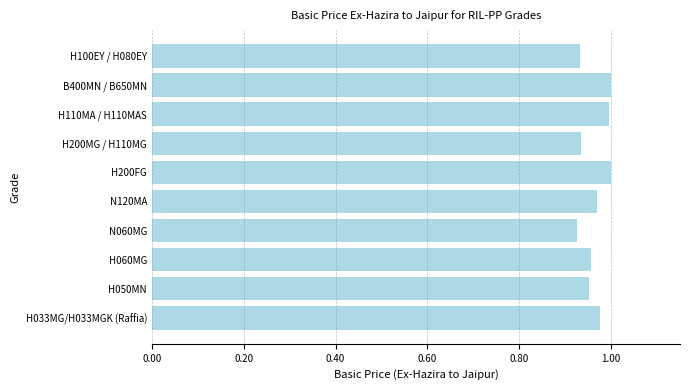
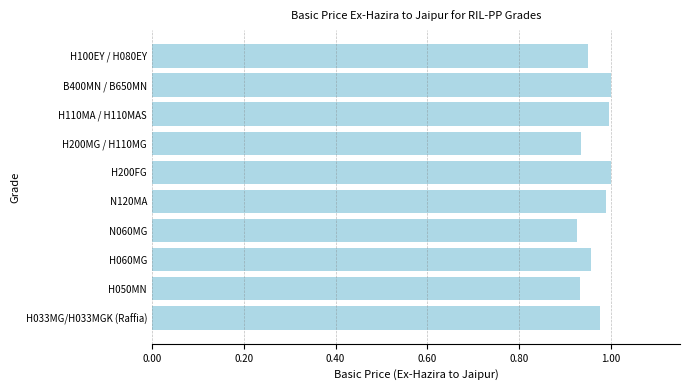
  {
-   "H100EY / H080EY": 0.93,
+   "H100EY / H080EY": 0.95,
    "B400MN / B650MN": 1.00,
    "H110MA / H110MAS": 1.00,
    "H200MG / H110MG": 0.93,
    "H200FG": 1.00,
-   "N120MA": 0.97,
+   "N120MA": 0.99,
    "N060MG": 0.93,
    "H060MG": 0.96,
-   "H050MN": 0.95,
+   "H050MN": 0.93,
    "H033MG/H033MGK (Raffia)": 0.98
  }
